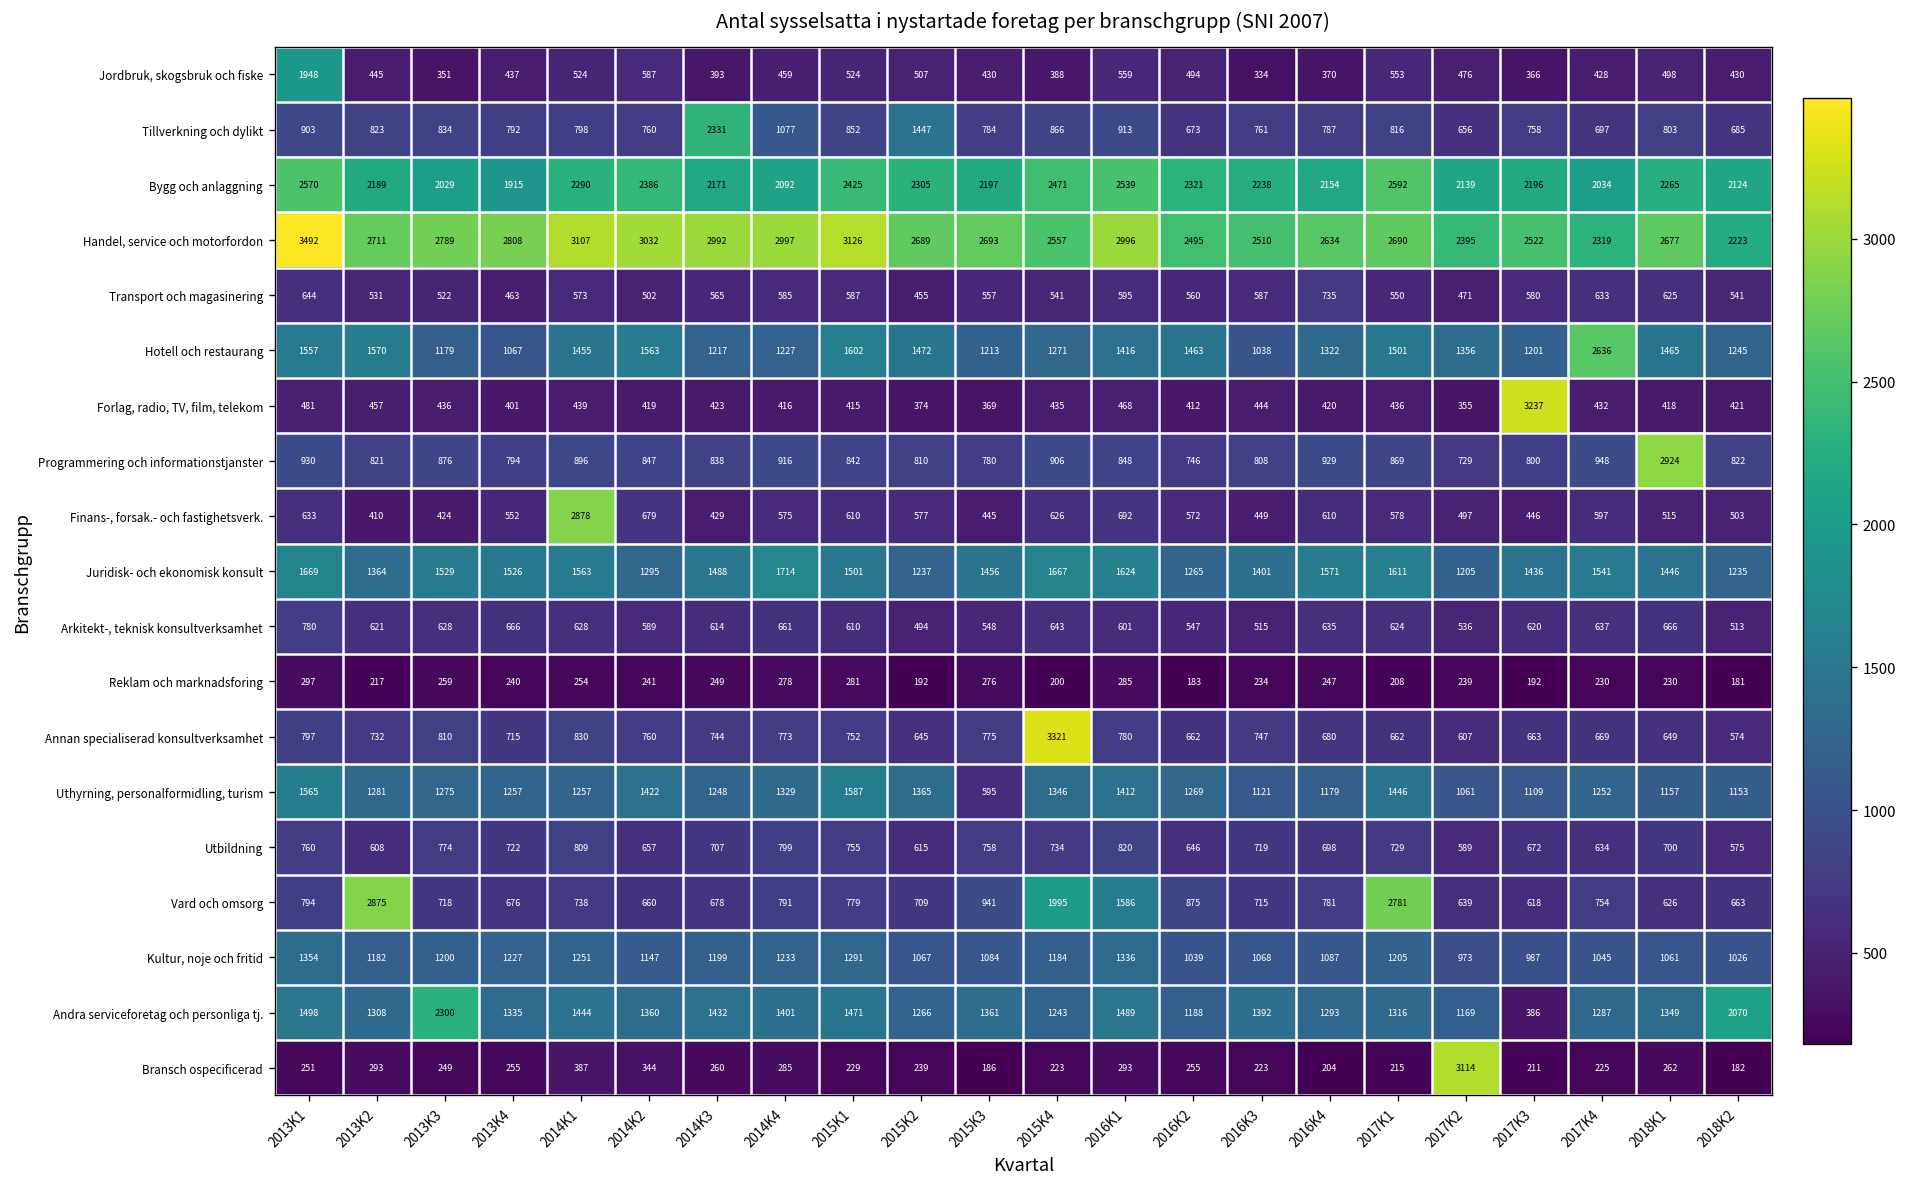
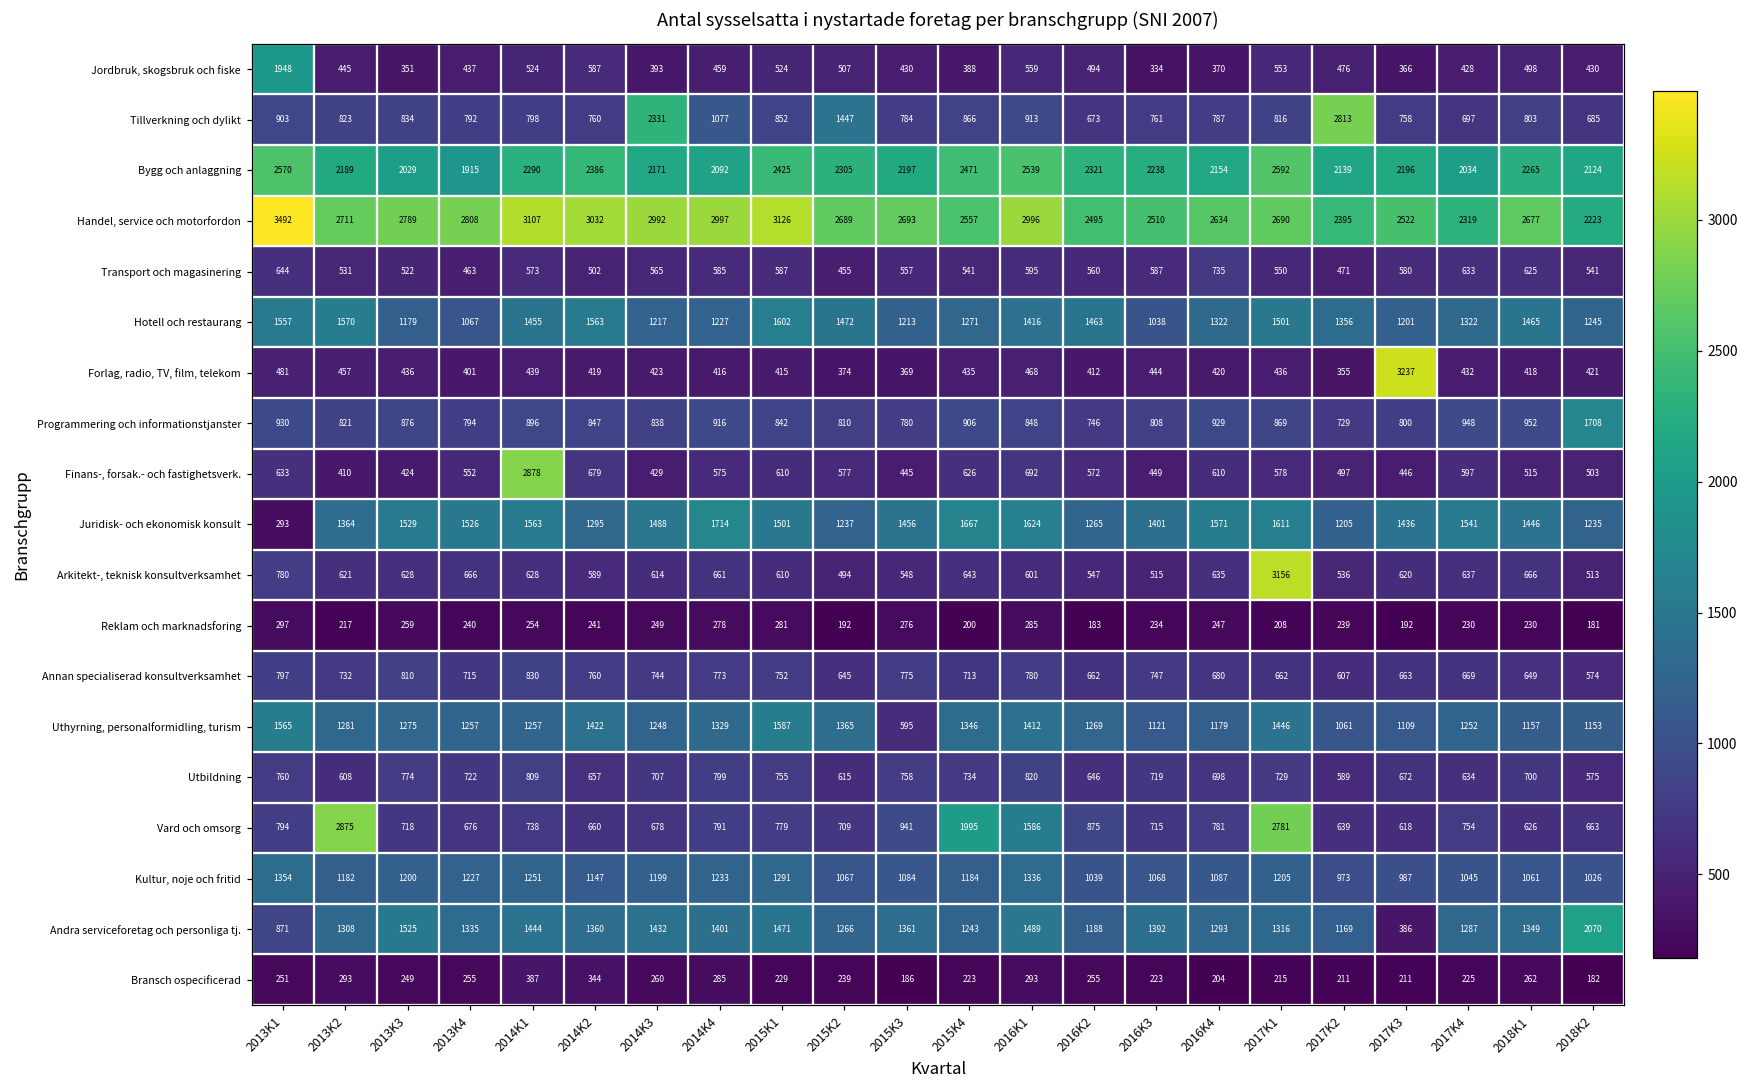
  {
    "Tillverkning och dylikt": {
      "2013K1": 903,
      "2013K2": 823,
      "2013K3": 834,
      "2013K4": 792,
      "2014K1": 798,
      "2014K2": 760,
      "2014K3": 2331,
      "2014K4": 1077,
      "2015K1": 852,
      "2015K2": 1447,
      "2015K3": 784,
      "2015K4": 866,
      "2016K1": 913,
      "2016K2": 673,
      "2016K3": 761,
      "2016K4": 787,
      "2017K1": 816,
-     "2017K2": 656,
+     "2017K2": 2813,
      "2017K3": 758,
      "2017K4": 697,
      "2018K1": 803,
      "2018K2": 685
    },
    "Hotell och restaurang": {
      "2013K1": 1557,
      "2013K2": 1570,
      "2013K3": 1179,
      "2013K4": 1067,
      "2014K1": 1455,
      "2014K2": 1563,
      "2014K3": 1217,
      "2014K4": 1227,
      "2015K1": 1602,
      "2015K2": 1472,
      "2015K3": 1213,
      "2015K4": 1271,
      "2016K1": 1416,
      "2016K2": 1463,
      "2016K3": 1038,
      "2016K4": 1322,
      "2017K1": 1501,
      "2017K2": 1356,
      "2017K3": 1201,
-     "2017K4": 2636,
+     "2017K4": 1322,
      "2018K1": 1465,
      "2018K2": 1245
    },
    "Programmering och informationstjanster": {
      "2013K1": 930,
      "2013K2": 821,
      "2013K3": 876,
      "2013K4": 794,
      "2014K1": 896,
      "2014K2": 847,
      "2014K3": 838,
      "2014K4": 916,
      "2015K1": 842,
      "2015K2": 810,
      "2015K3": 780,
      "2015K4": 906,
      "2016K1": 848,
      "2016K2": 746,
      "2016K3": 808,
      "2016K4": 929,
      "2017K1": 869,
      "2017K2": 729,
      "2017K3": 800,
      "2017K4": 948,
-     "2018K1": 2924,
-     "2018K2": 822
+     "2018K1": 952,
+     "2018K2": 1708
    },
    "Juridisk- och ekonomisk konsult": {
-     "2013K1": 1669,
+     "2013K1": 293,
      "2013K2": 1364,
      "2013K3": 1529,
      "2013K4": 1526,
      "2014K1": 1563,
      "2014K2": 1295,
      "2014K3": 1488,
      "2014K4": 1714,
      "2015K1": 1501,
      "2015K2": 1237,
      "2015K3": 1456,
      "2015K4": 1667,
      "2016K1": 1624,
      "2016K2": 1265,
      "2016K3": 1401,
      "2016K4": 1571,
      "2017K1": 1611,
      "2017K2": 1205,
      "2017K3": 1436,
      "2017K4": 1541,
      "2018K1": 1446,
      "2018K2": 1235
    },
    "Arkitekt-, teknisk konsultverksamhet": {
      "2013K1": 780,
      "2013K2": 621,
      "2013K3": 628,
      "2013K4": 666,
      "2014K1": 628,
      "2014K2": 589,
      "2014K3": 614,
      "2014K4": 661,
      "2015K1": 610,
      "2015K2": 494,
      "2015K3": 548,
      "2015K4": 643,
      "2016K1": 601,
      "2016K2": 547,
      "2016K3": 515,
      "2016K4": 635,
-     "2017K1": 624,
+     "2017K1": 3156,
      "2017K2": 536,
      "2017K3": 620,
      "2017K4": 637,
      "2018K1": 666,
      "2018K2": 513
    },
    "Annan specialiserad konsultverksamhet": {
      "2013K1": 797,
      "2013K2": 732,
      "2013K3": 810,
      "2013K4": 715,
      "2014K1": 830,
      "2014K2": 760,
      "2014K3": 744,
      "2014K4": 773,
      "2015K1": 752,
      "2015K2": 645,
      "2015K3": 775,
-     "2015K4": 3321,
+     "2015K4": 713,
      "2016K1": 780,
      "2016K2": 662,
      "2016K3": 747,
      "2016K4": 680,
      "2017K1": 662,
      "2017K2": 607,
      "2017K3": 663,
      "2017K4": 669,
      "2018K1": 649,
      "2018K2": 574
    },
    "Andra serviceforetag och personliga tj.": {
-     "2013K1": 1498,
+     "2013K1": 871,
      "2013K2": 1308,
-     "2013K3": 2300,
+     "2013K3": 1525,
      "2013K4": 1335,
      "2014K1": 1444,
      "2014K2": 1360,
      "2014K3": 1432,
      "2014K4": 1401,
      "2015K1": 1471,
      "2015K2": 1266,
      "2015K3": 1361,
      "2015K4": 1243,
      "2016K1": 1489,
      "2016K2": 1188,
      "2016K3": 1392,
      "2016K4": 1293,
      "2017K1": 1316,
      "2017K2": 1169,
      "2017K3": 386,
      "2017K4": 1287,
      "2018K1": 1349,
      "2018K2": 2070
    },
    "Bransch ospecificerad": {
      "2013K1": 251,
      "2013K2": 293,
      "2013K3": 249,
      "2013K4": 255,
      "2014K1": 387,
      "2014K2": 344,
      "2014K3": 260,
      "2014K4": 285,
      "2015K1": 229,
      "2015K2": 239,
      "2015K3": 186,
      "2015K4": 223,
      "2016K1": 293,
      "2016K2": 255,
      "2016K3": 223,
      "2016K4": 204,
      "2017K1": 215,
-     "2017K2": 3114,
+     "2017K2": 211,
      "2017K3": 211,
      "2017K4": 225,
      "2018K1": 262,
      "2018K2": 182
    }
  }
